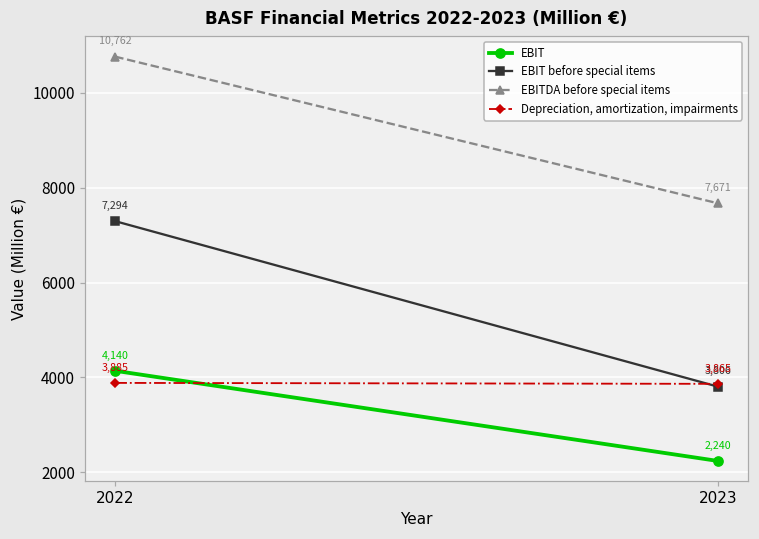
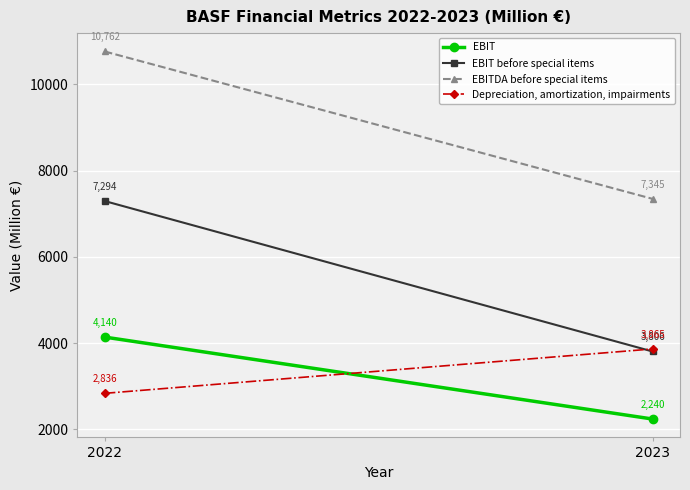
  {
    "EBIT": {
      "2022": "4,140",
      "2023": "2,240"
    },
    "EBIT before special items": {
      "2022": "7,294"
    },
    "EBITDA before special items": {
      "2022": "10,762",
-     "2023": "7,671"
+     "2023": "7,345"
    },
    "Depreciation, amortization, impairments": {
-     "2022": "3,885"
+     "2022": "2,836"
    }
  }
